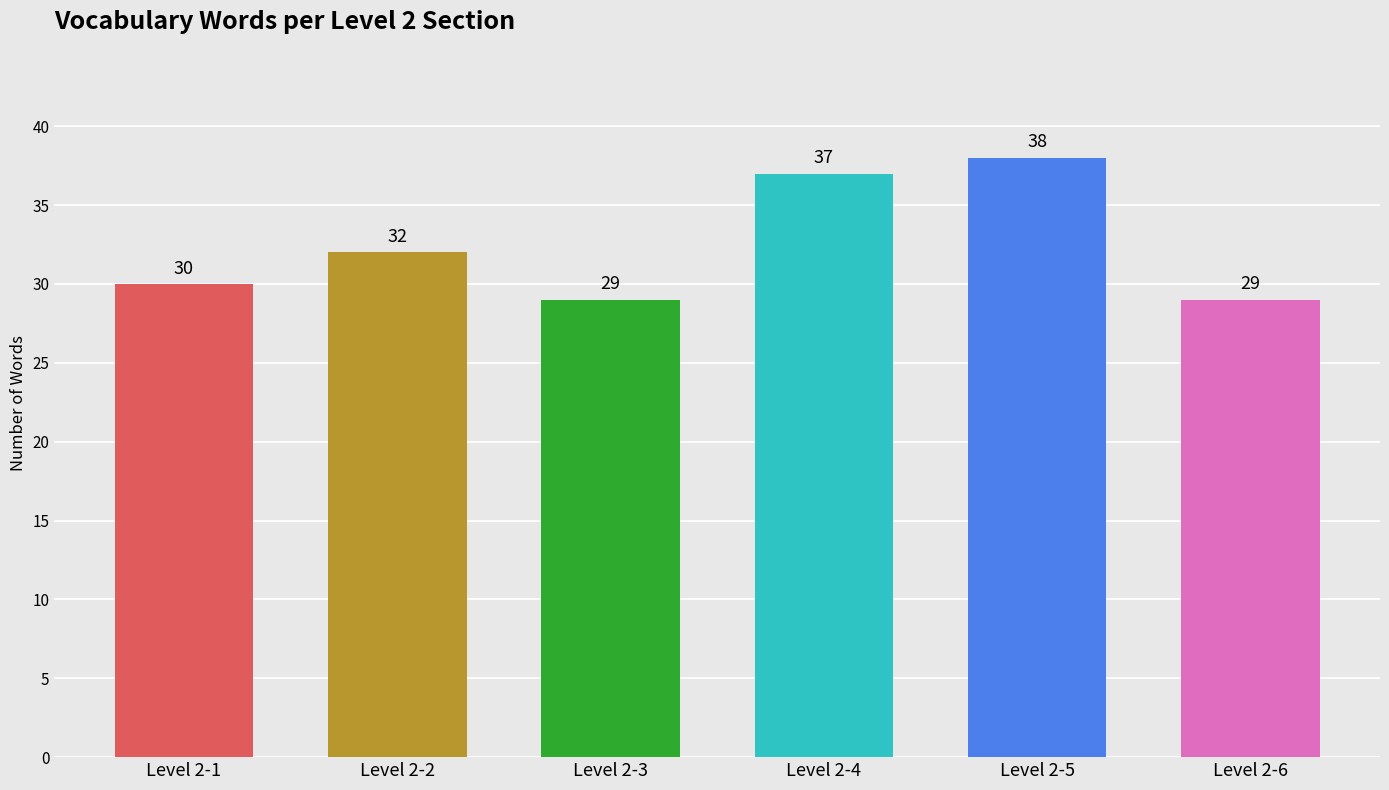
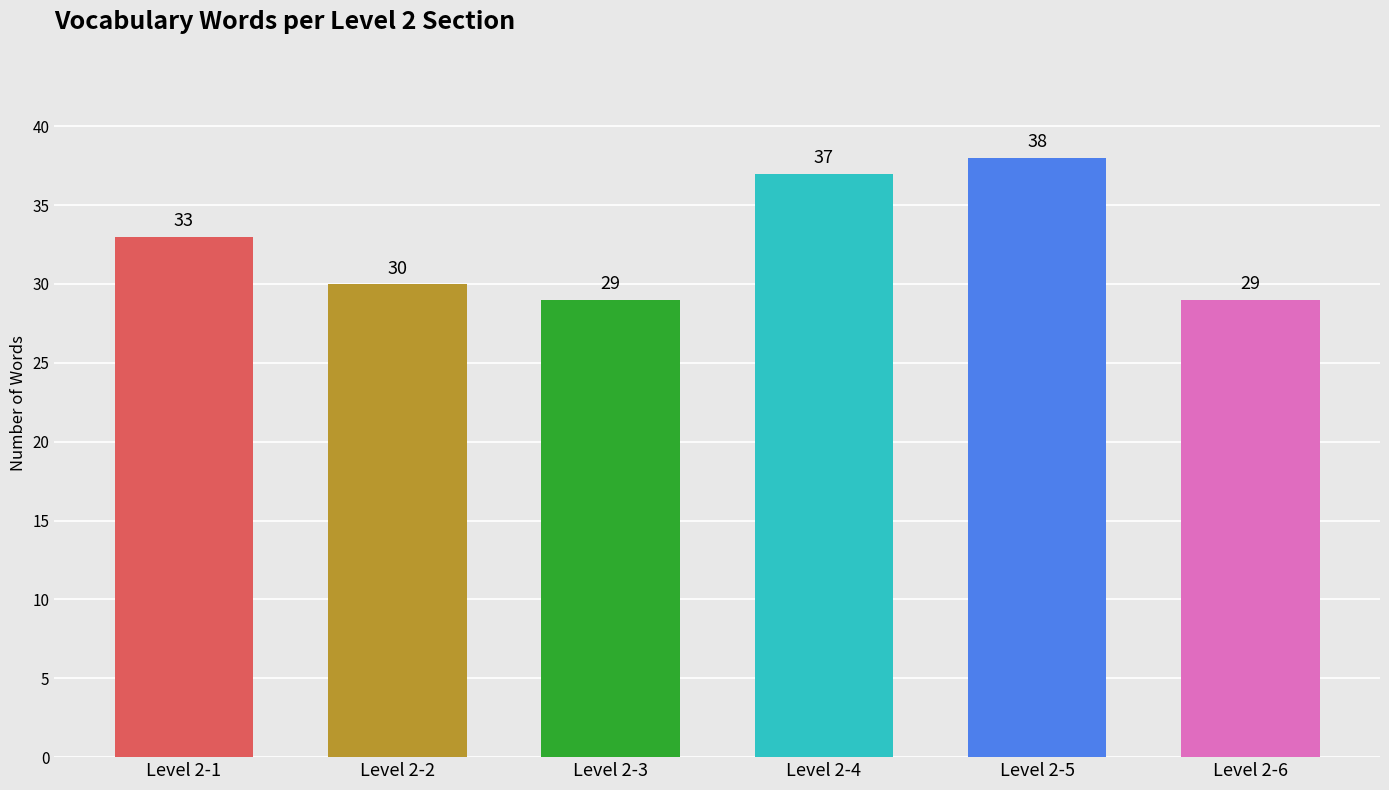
  {
-   "Level 2-1": 30,
-   "Level 2-2": 32,
+   "Level 2-1": 33,
+   "Level 2-2": 30,
    "Level 2-3": 29,
    "Level 2-4": 37,
    "Level 2-5": 38,
    "Level 2-6": 29
  }
